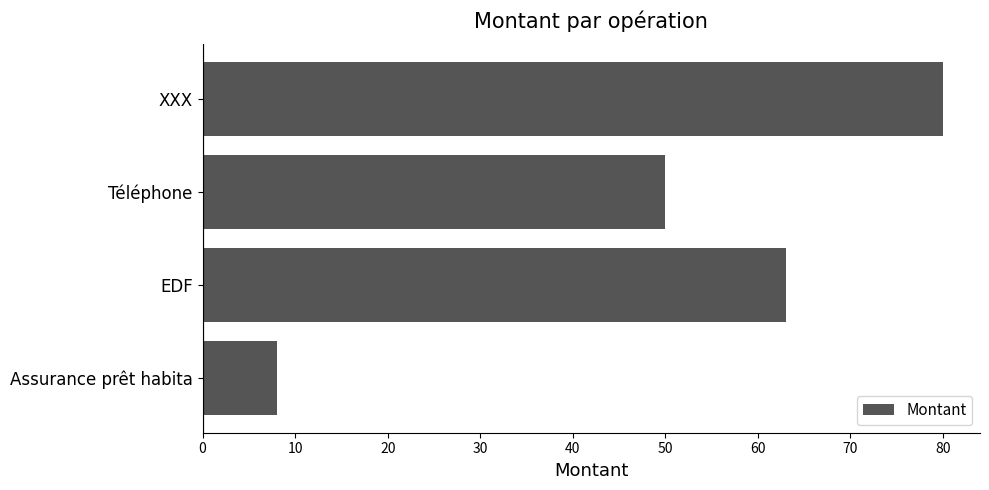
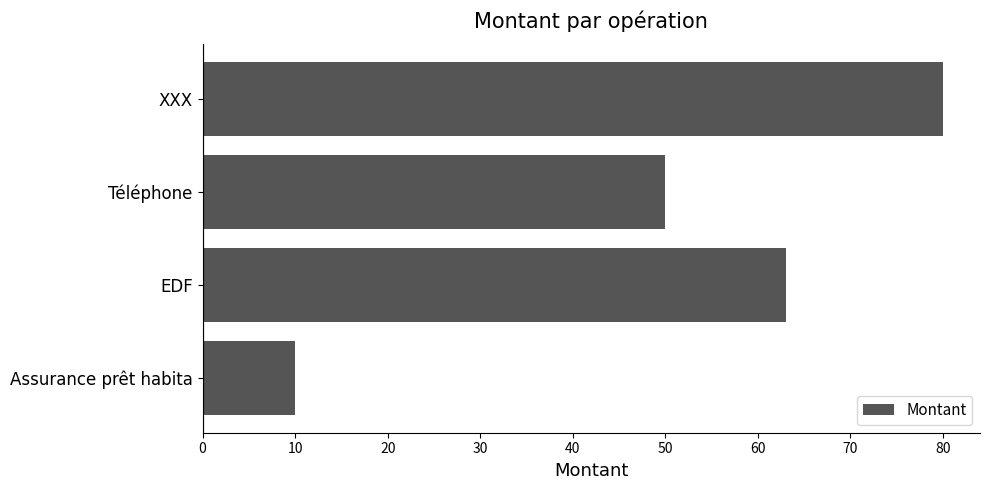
  {
    "XXX": 80,
    "Téléphone": 50,
    "EDF": 63,
-   "Assurance prêt habita": 8
+   "Assurance prêt habita": 10
  }
